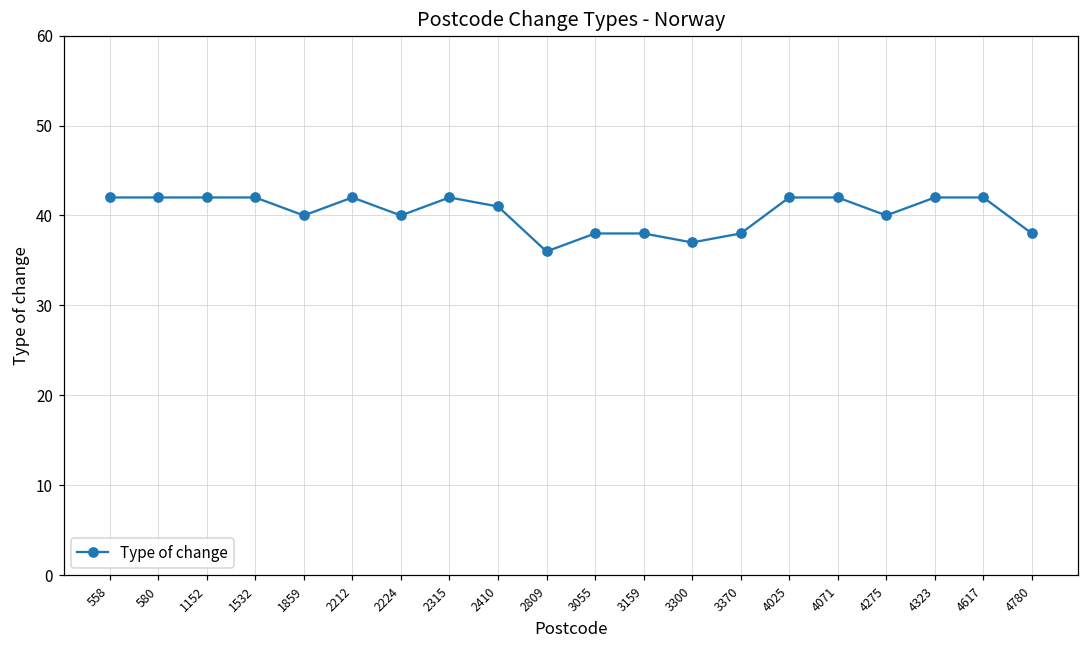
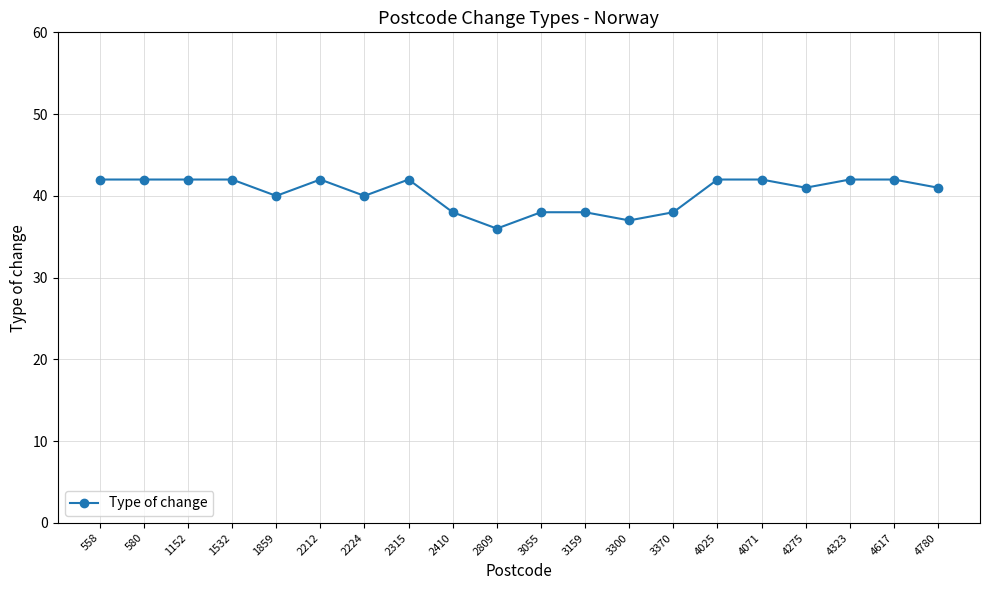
  {
    "558": 42,
    "580": 42,
    "1152": 42,
    "1532": 42,
    "1859": 40,
    "2212": 42,
    "2224": 40,
    "2315": 42,
-   "2410": 41,
+   "2410": 38,
    "2809": 36,
    "3055": 38,
    "3159": 38,
    "3300": 37,
    "3370": 38,
    "4025": 42,
    "4071": 42,
-   "4275": 40,
+   "4275": 41,
    "4323": 42,
    "4617": 42,
-   "4780": 38
+   "4780": 41
  }
